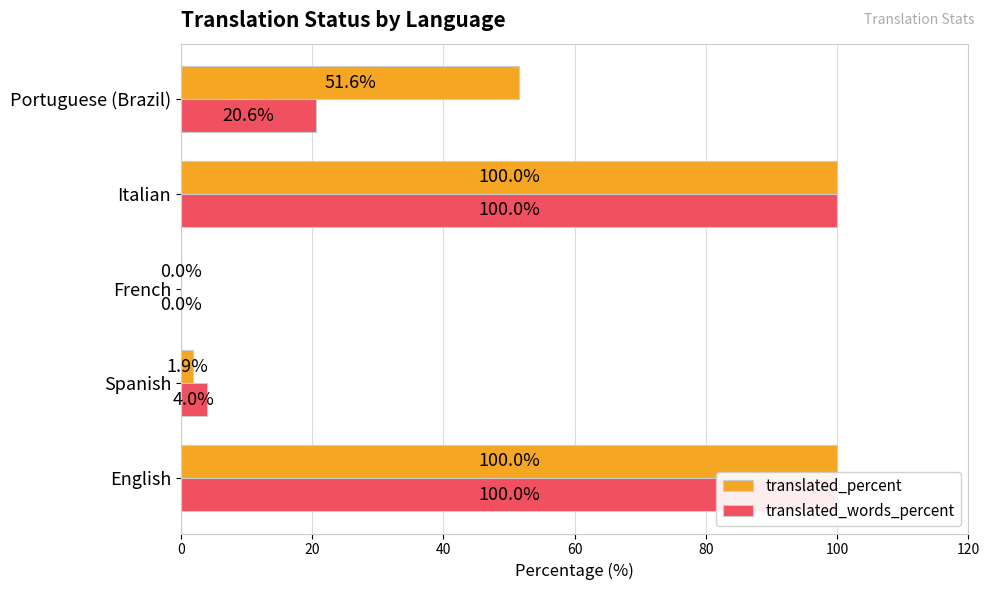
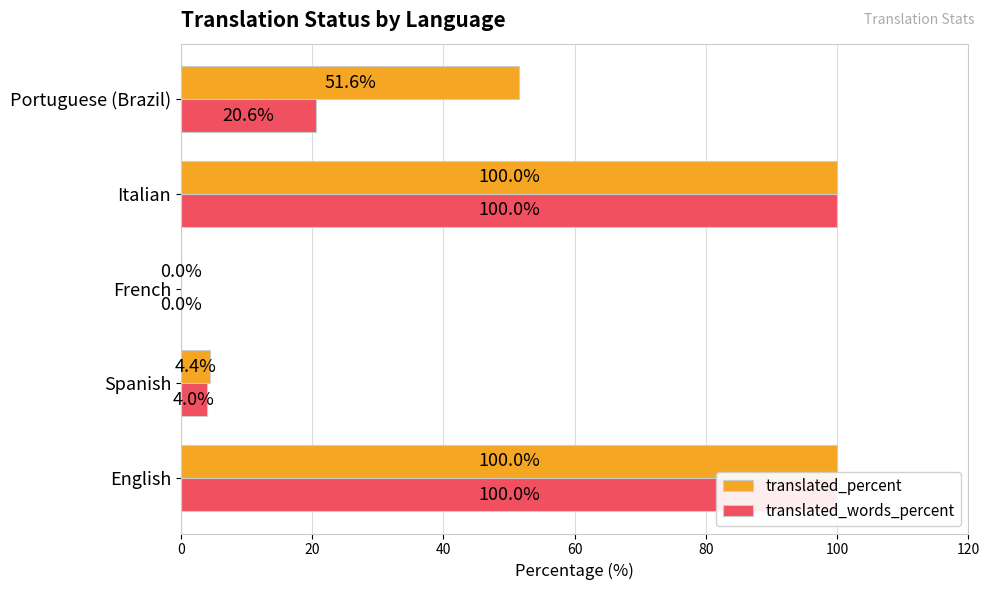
  {
    "translated_percent": {
      "Portuguese (Brazil)": "51.6%",
      "Italian": "100.0%",
      "French": "0.0%",
-     "Spanish": "1.9%",
+     "Spanish": "4.4%",
      "English": "100.0%"
    },
    "translated_words_percent": {
      "Portuguese (Brazil)": "20.6%",
      "Italian": "100.0%",
      "French": "0.0%",
      "Spanish": "4.0%"
    }
  }
